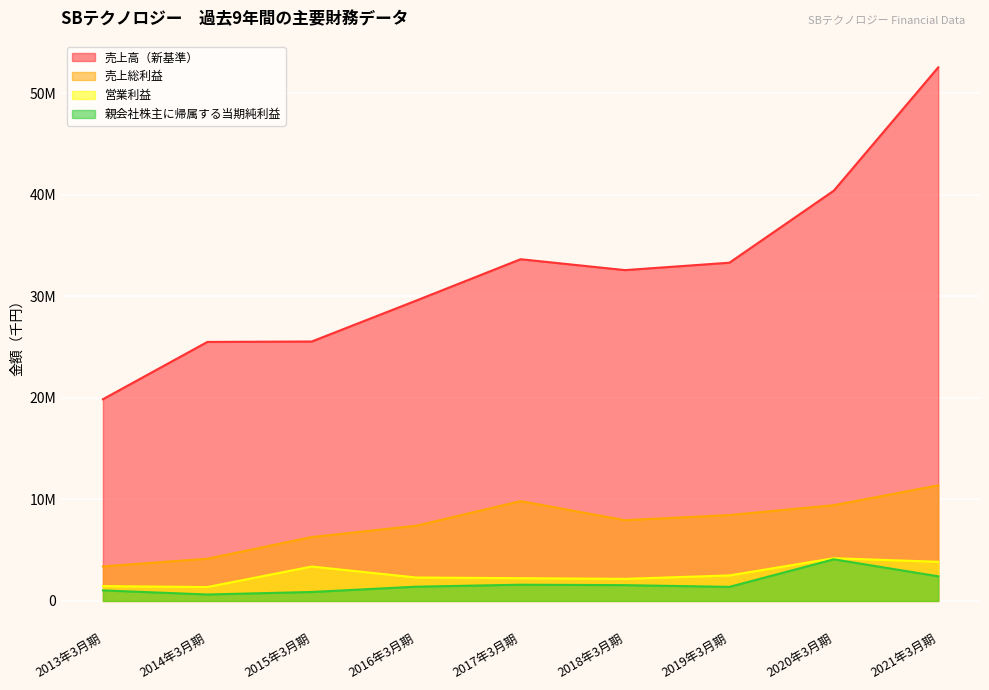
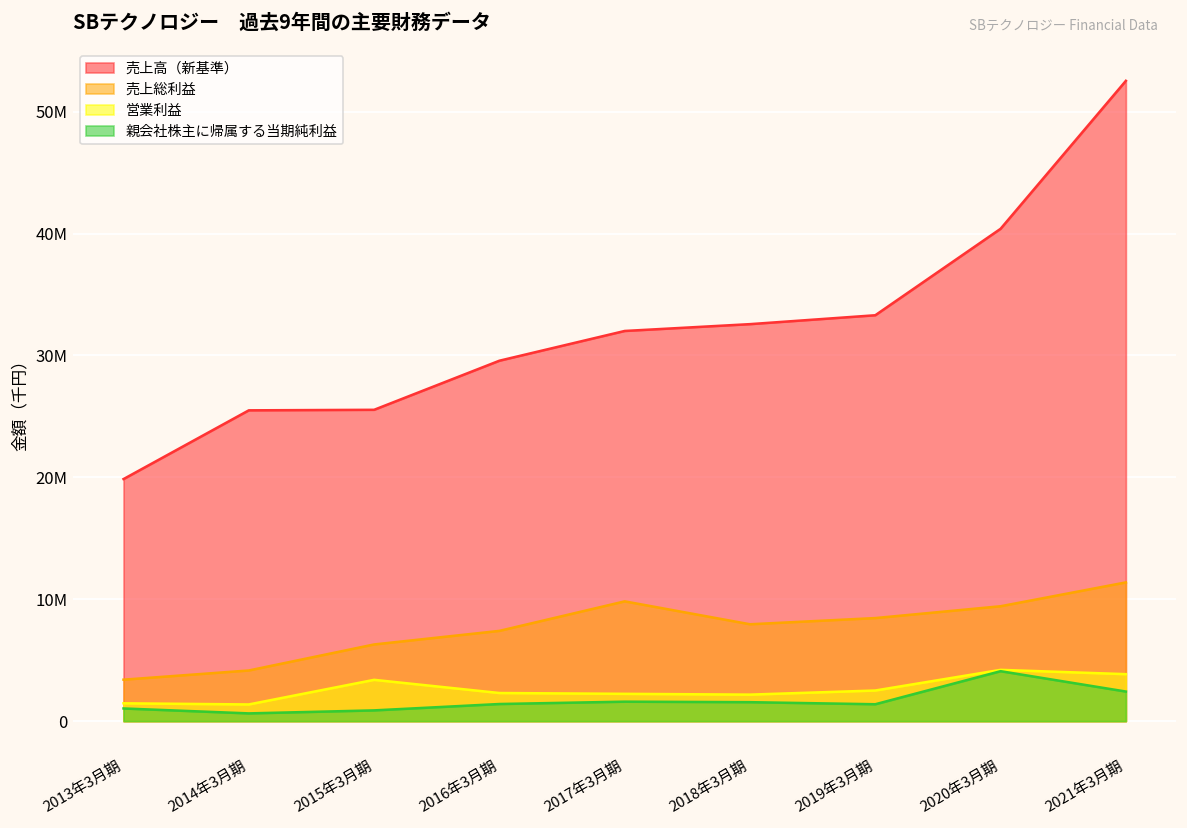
  {
    "売上高（新基準）": {
      "2013年3月期": 19900000,
      "2014年3月期": 25500000,
      "2015年3月期": 25500000,
      "2016年3月期": 29600000,
-     "2017年3月期": 33600000,
+     "2017年3月期": 32000000,
      "2018年3月期": 32600000,
      "2019年3月期": 33300000,
      "2020年3月期": 40400000,
      "2021年3月期": 52500000
    },
    "売上総利益": {
      "2013年3月期": 3400000,
      "2014年3月期": 4200000,
      "2015年3月期": 6300000,
      "2016年3月期": 7400000,
      "2017年3月期": 9800000,
      "2018年3月期": 7900000,
      "2019年3月期": 8500000,
      "2020年3月期": 9400000,
      "2021年3月期": 11400000
    },
    "営業利益": {
      "2013年3月期": 1500000,
      "2014年3月期": 1400000,
      "2015年3月期": 3400000,
      "2016年3月期": 2300000,
      "2017年3月期": 2200000,
      "2018年3月期": 2200000,
      "2019年3月期": 2500000,
      "2021年3月期": 3900000
    },
    "親会社株主に帰属する当期純利益": {
      "2013年3月期": 1000000,
      "2014年3月期": 600000,
      "2015年3月期": 900000,
      "2016年3月期": 1400000,
      "2017年3月期": 1600000,
      "2018年3月期": 1600000,
      "2019年3月期": 1400000,
      "2021年3月期": 2400000
    }
  }
